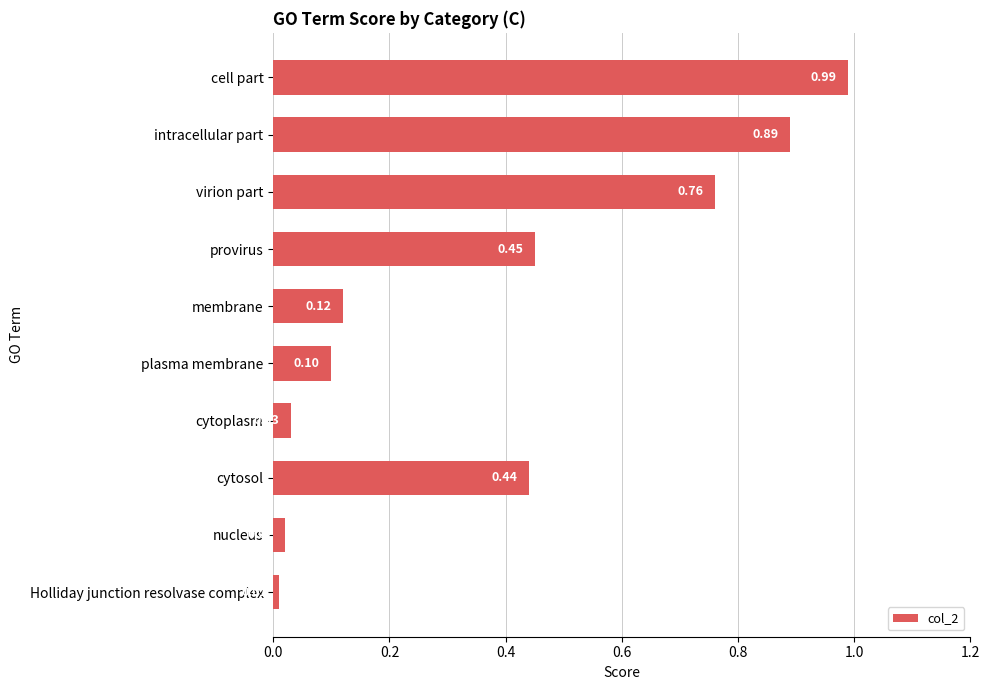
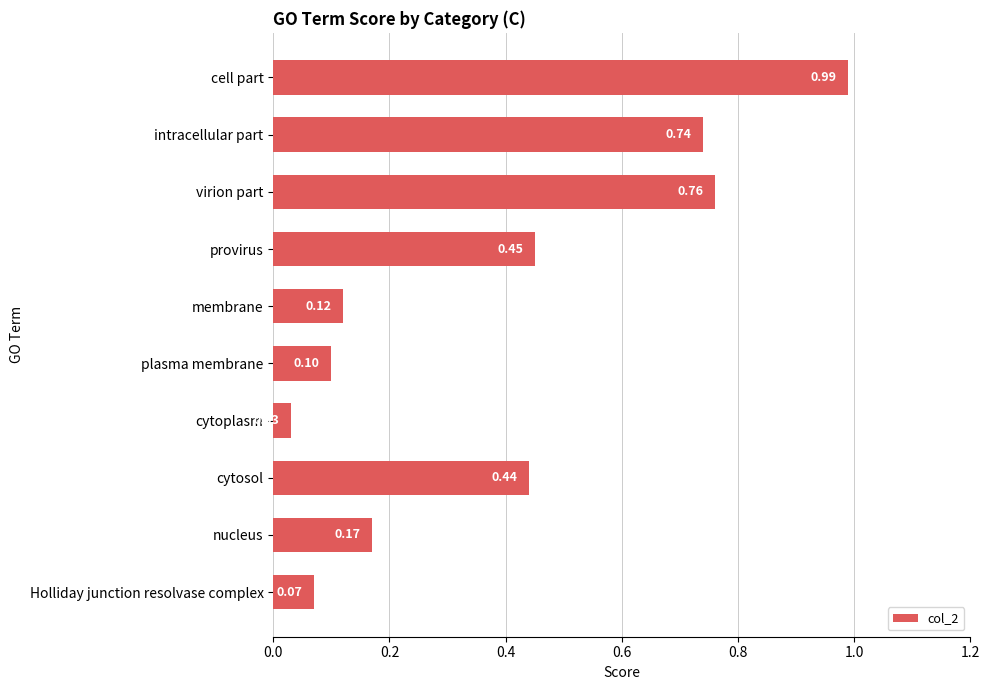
  {
    "cell part": 0.99,
-   "intracellular part": 0.89,
+   "intracellular part": 0.74,
    "virion part": 0.76,
    "provirus": 0.45,
    "membrane": 0.12,
    "plasma membrane": 0.10,
    "cytosol": 0.44,
-   "nucleus": 0.02,
-   "Holliday junction resolvase complex": 0.01
+   "nucleus": 0.17,
+   "Holliday junction resolvase complex": 0.07
  }
